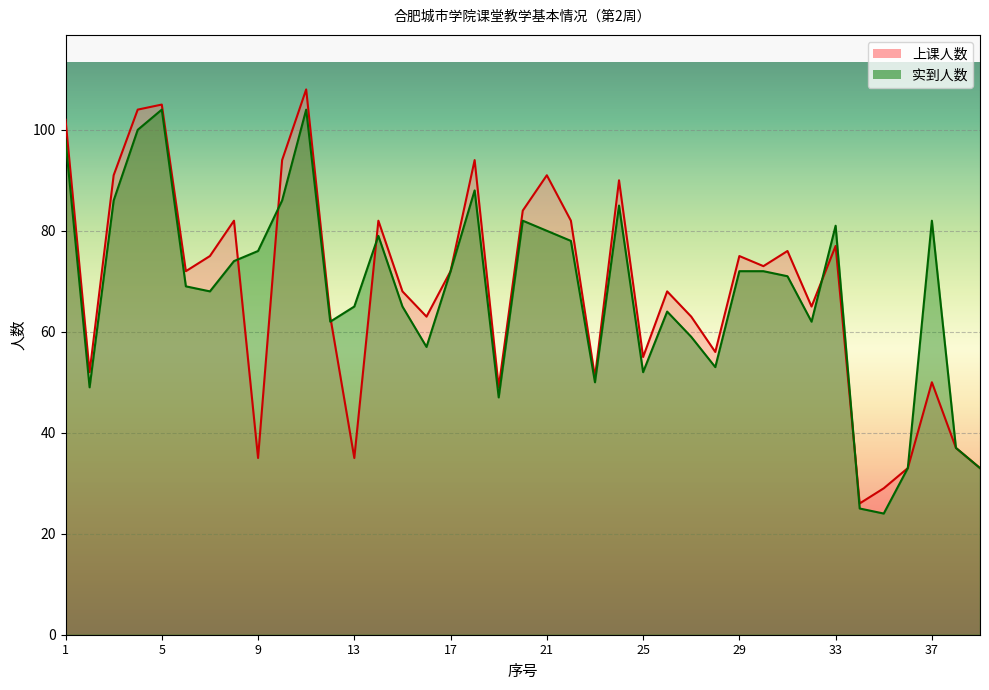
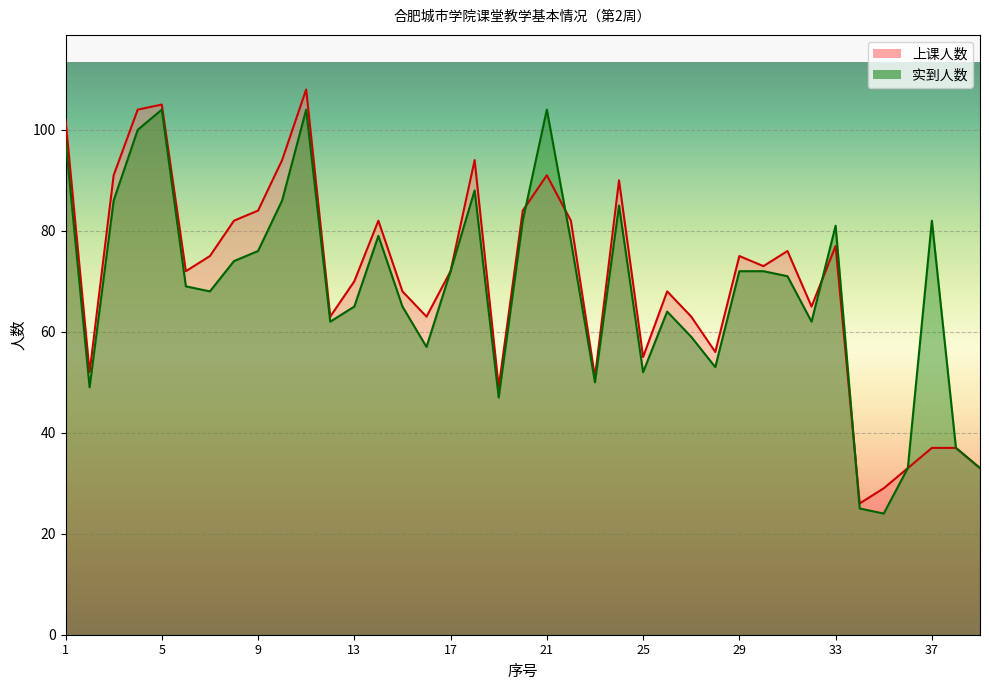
  {
    "上课人数": {
      "1": 102,
      "5": 105,
-     "9": 35,
-     "13": 35,
+     "9": 84,
+     "13": 70,
      "21": 91,
      "25": 55,
      "29": 75,
      "33": 77,
-     "37": 50
+     "37": 37
    },
    "实到人数": {
      "1": 98,
      "5": 104,
      "9": 76,
      "13": 65,
-     "21": 80,
+     "21": 104,
      "25": 52,
      "29": 72,
      "33": 81,
      "37": 82
    }
  }
